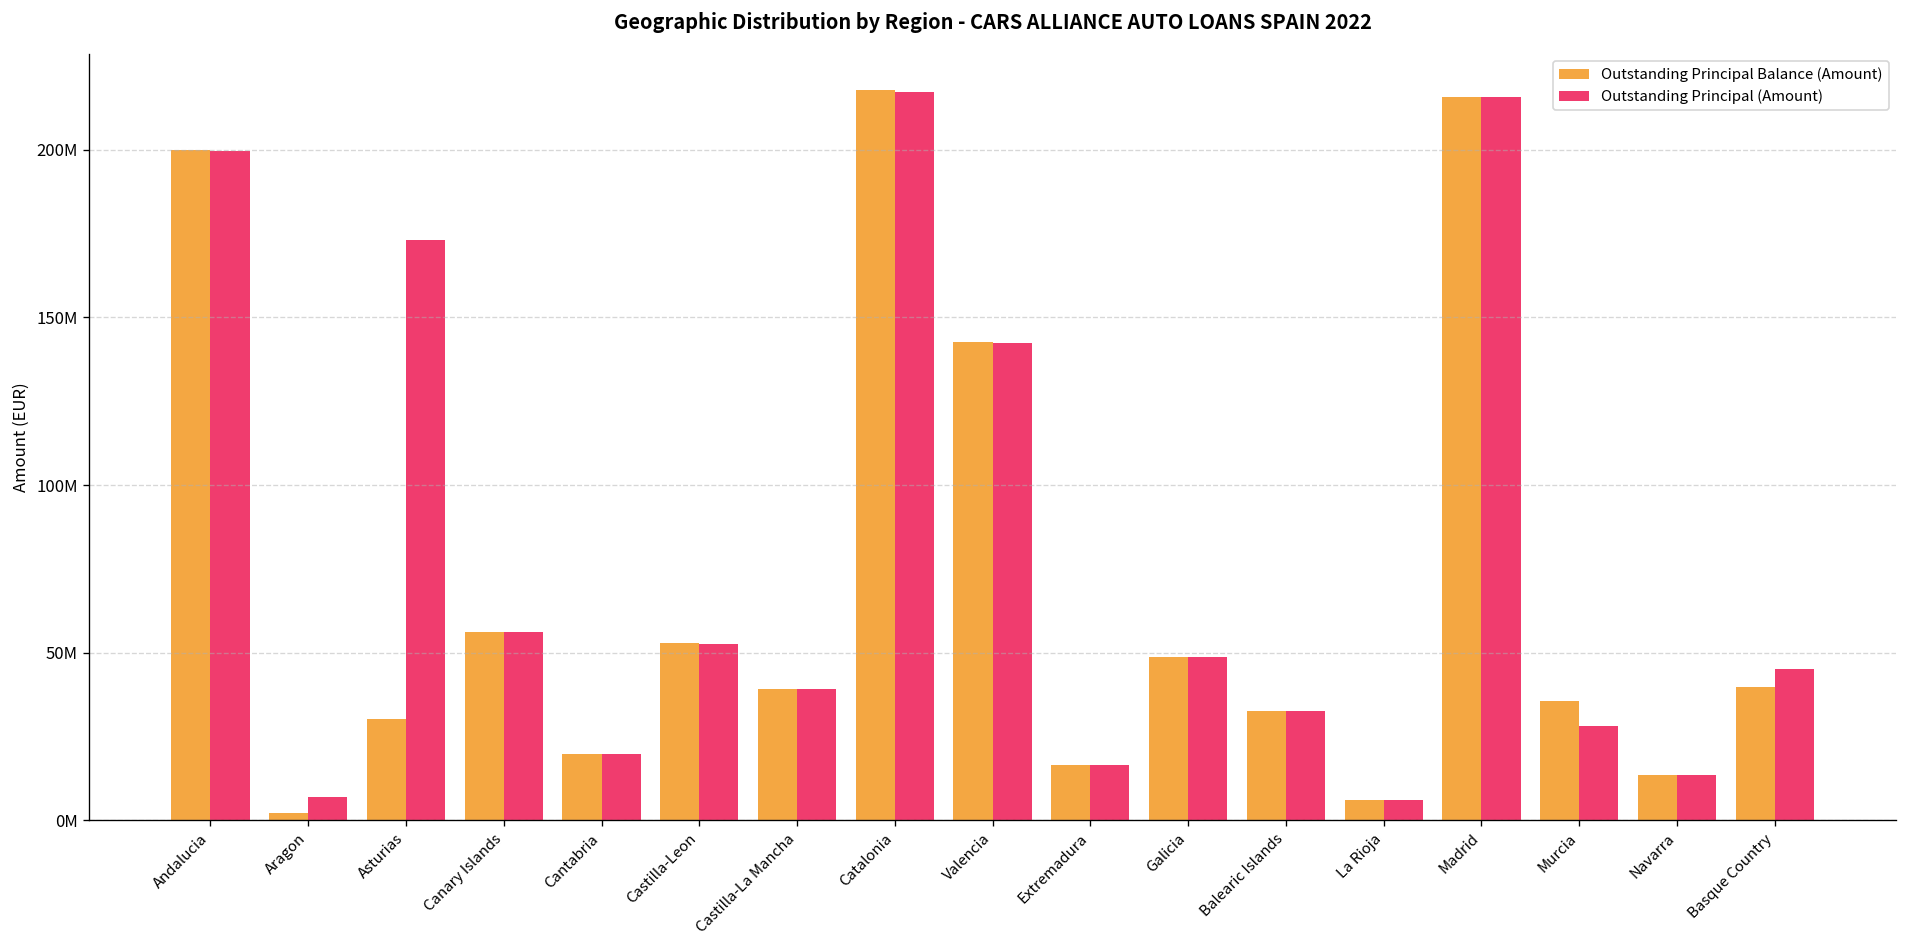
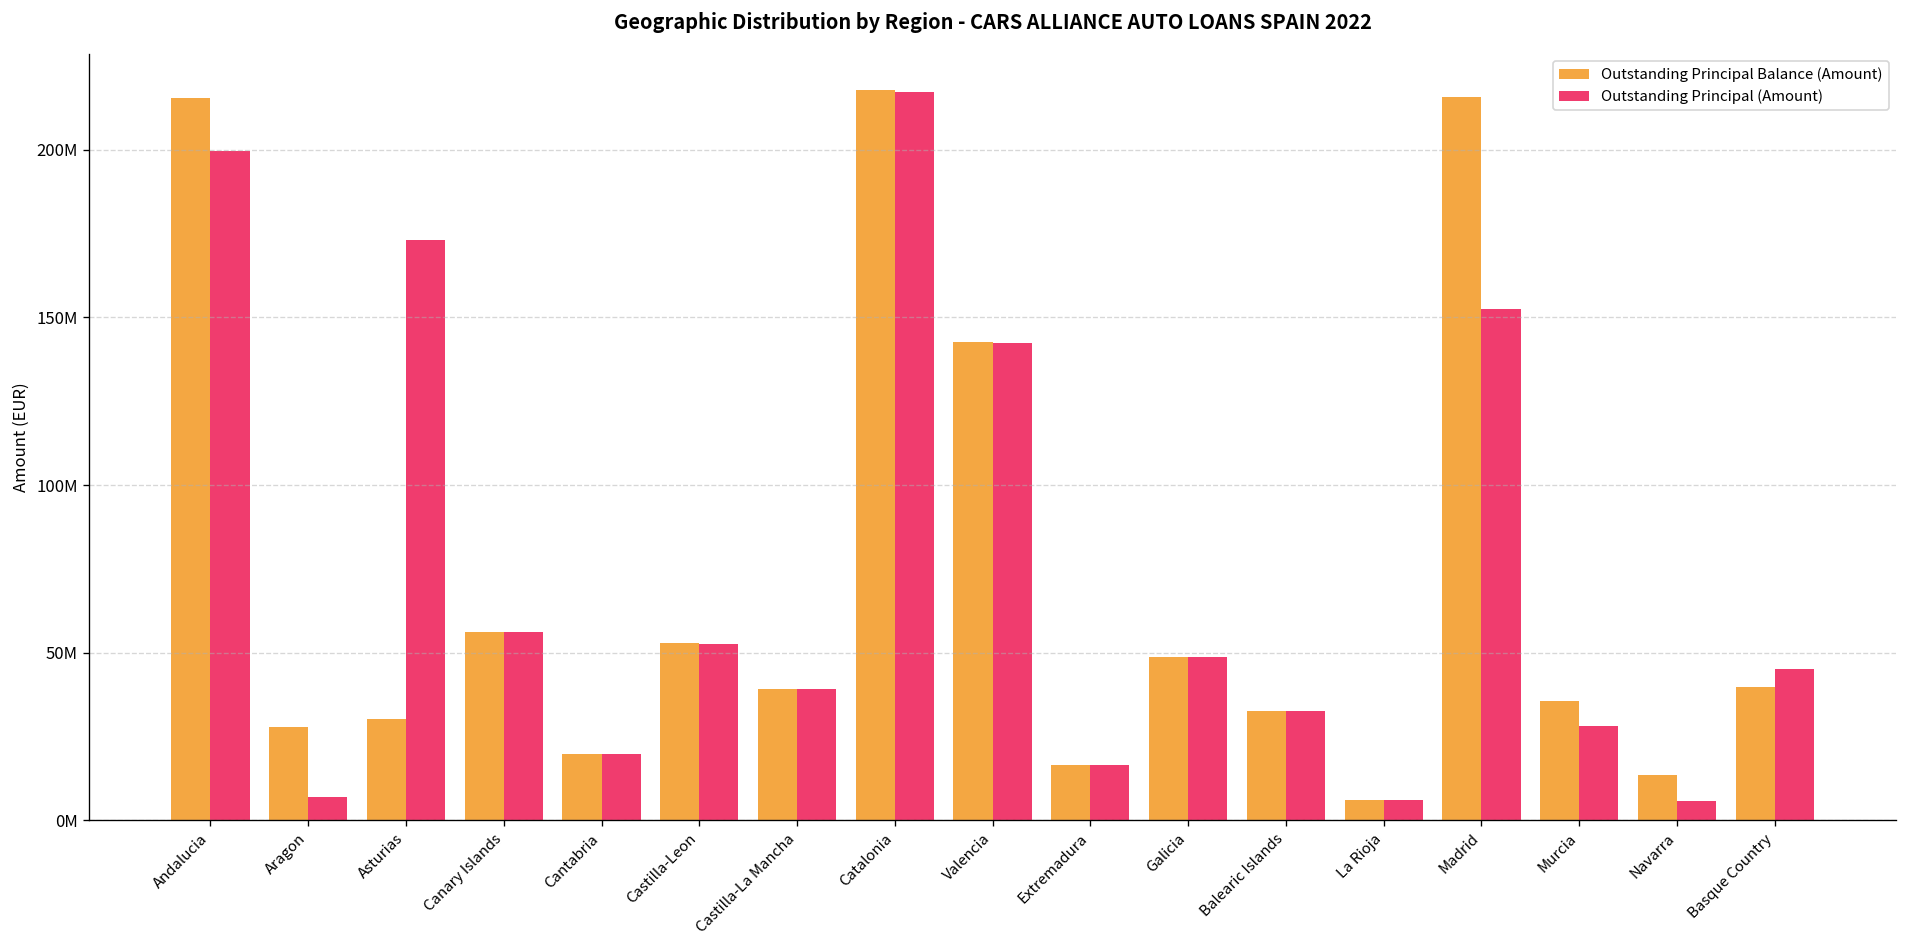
  {
    "Outstanding Principal Balance (Amount)": {
-     "Andalucia": 200000000,
-     "Aragon": 2000000,
+     "Andalucia": 215000000,
+     "Aragon": 28000000,
      "Asturias": 30000000,
      "Canary Islands": 56000000,
      "Cantabria": 20000000,
      "Castilla-Leon": 53000000,
      "Castilla-La Mancha": 39000000,
      "Catalonia": 218000000,
      "Valencia": 143000000,
      "Extremadura": 16000000,
      "Galicia": 49000000,
      "Balearic Islands": 33000000,
      "La Rioja": 6000000,
      "Madrid": 216000000,
      "Murcia": 36000000,
      "Navarra": 14000000,
      "Basque Country": 40000000
    },
    "Outstanding Principal (Amount)": {
      "Andalucia": 200000000,
      "Aragon": 7000000,
      "Asturias": 173000000,
      "Canary Islands": 56000000,
      "Cantabria": 20000000,
      "Castilla-Leon": 53000000,
      "Castilla-La Mancha": 39000000,
      "Catalonia": 217000000,
      "Valencia": 142000000,
      "Extremadura": 16000000,
      "Galicia": 49000000,
      "Balearic Islands": 32000000,
      "La Rioja": 6000000,
-     "Madrid": 216000000,
+     "Madrid": 152000000,
      "Murcia": 28000000,
-     "Navarra": 14000000,
+     "Navarra": 6000000,
      "Basque Country": 45000000
    }
  }
